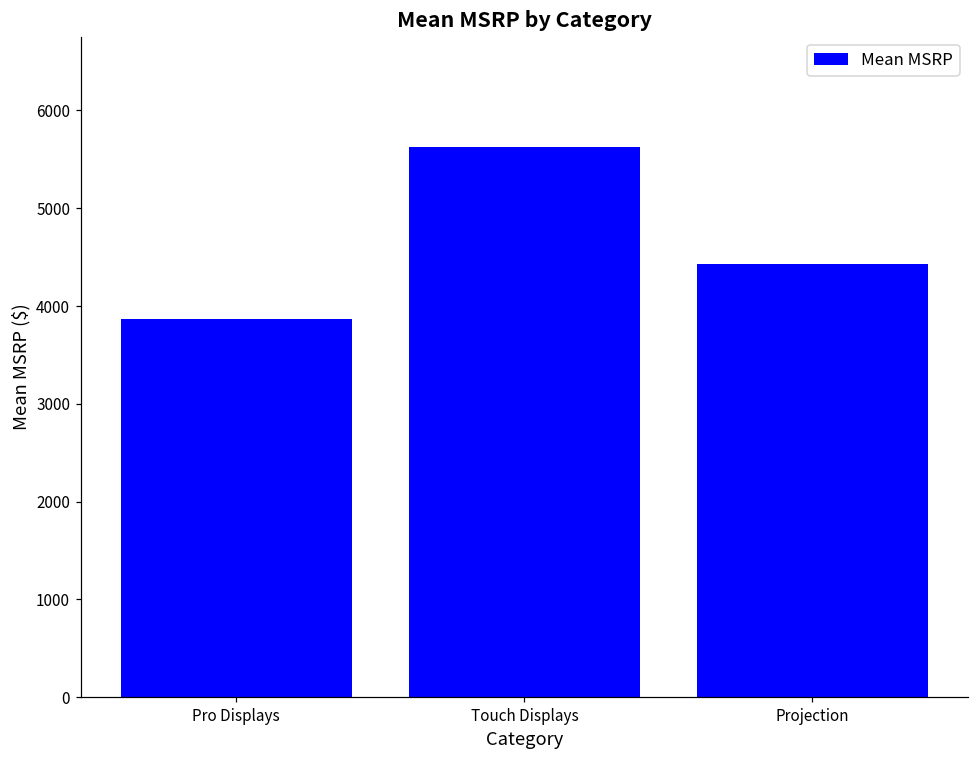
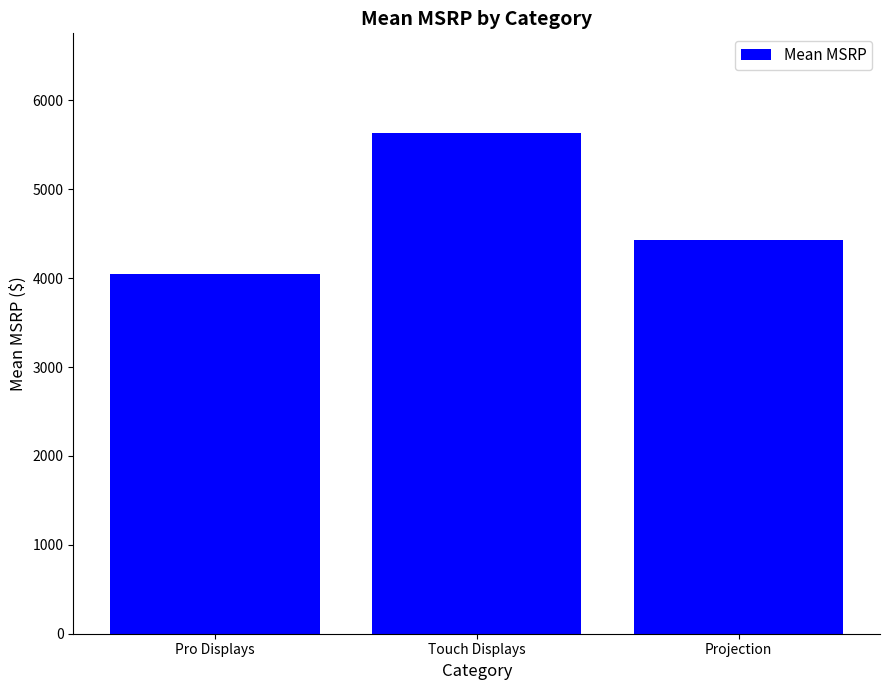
  {
-   "Pro Displays": 3900,
+   "Pro Displays": 4000,
    "Touch Displays": 5600,
    "Projection": 4400
  }
